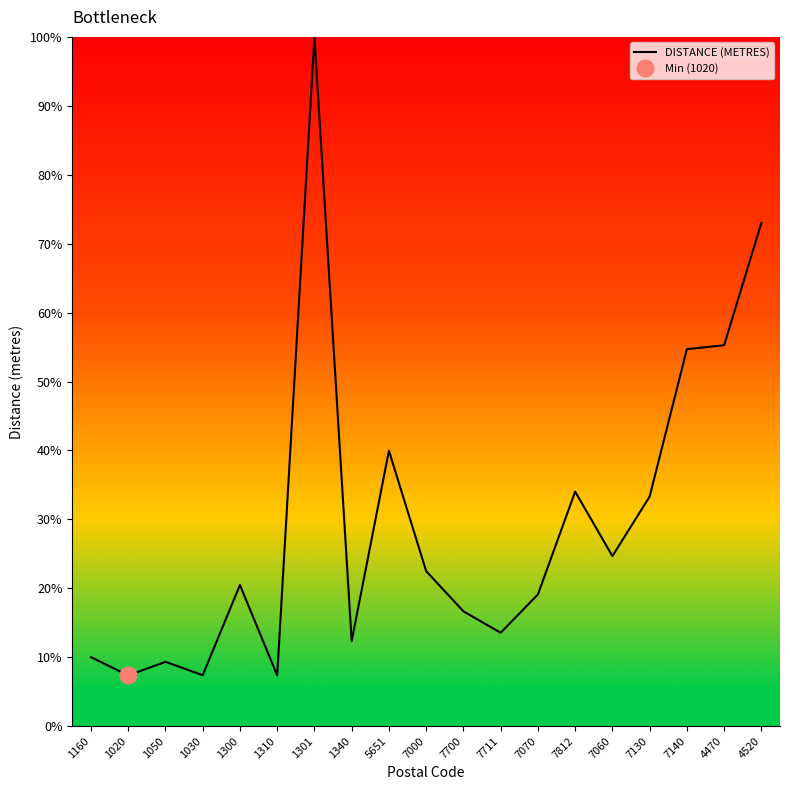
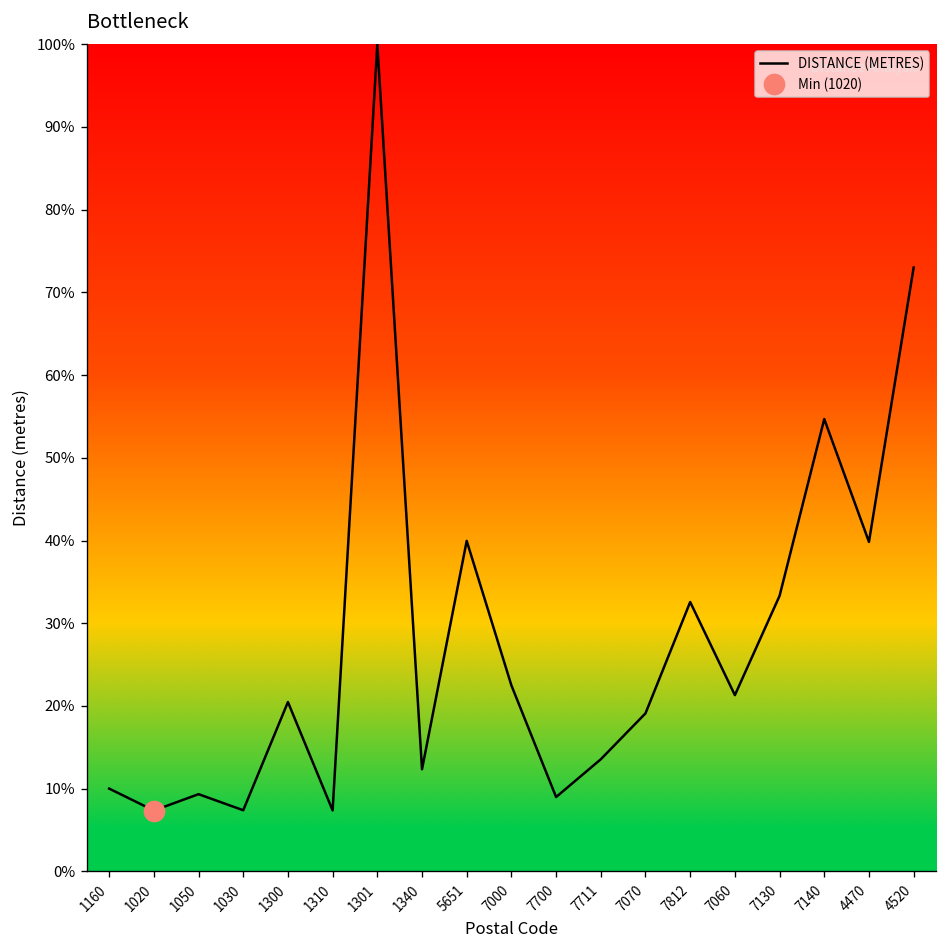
  {
    "DISTANCE (METRES)": {
      "1160": "10%",
      "1050": "9%",
      "1030": "7%",
      "1300": "20%",
      "1310": "7%",
      "1301": "100%",
      "1340": "12%",
      "5651": "40%",
      "7000": "22%",
-     "7700": "17%",
+     "7700": "9%",
      "7711": "14%",
      "7070": "19%",
-     "7812": "34%",
-     "7060": "25%",
+     "7812": "33%",
+     "7060": "21%",
      "7130": "33%",
      "7140": "55%",
-     "4470": "55%",
+     "4470": "40%",
      "4520": "73%"
    }
  }
